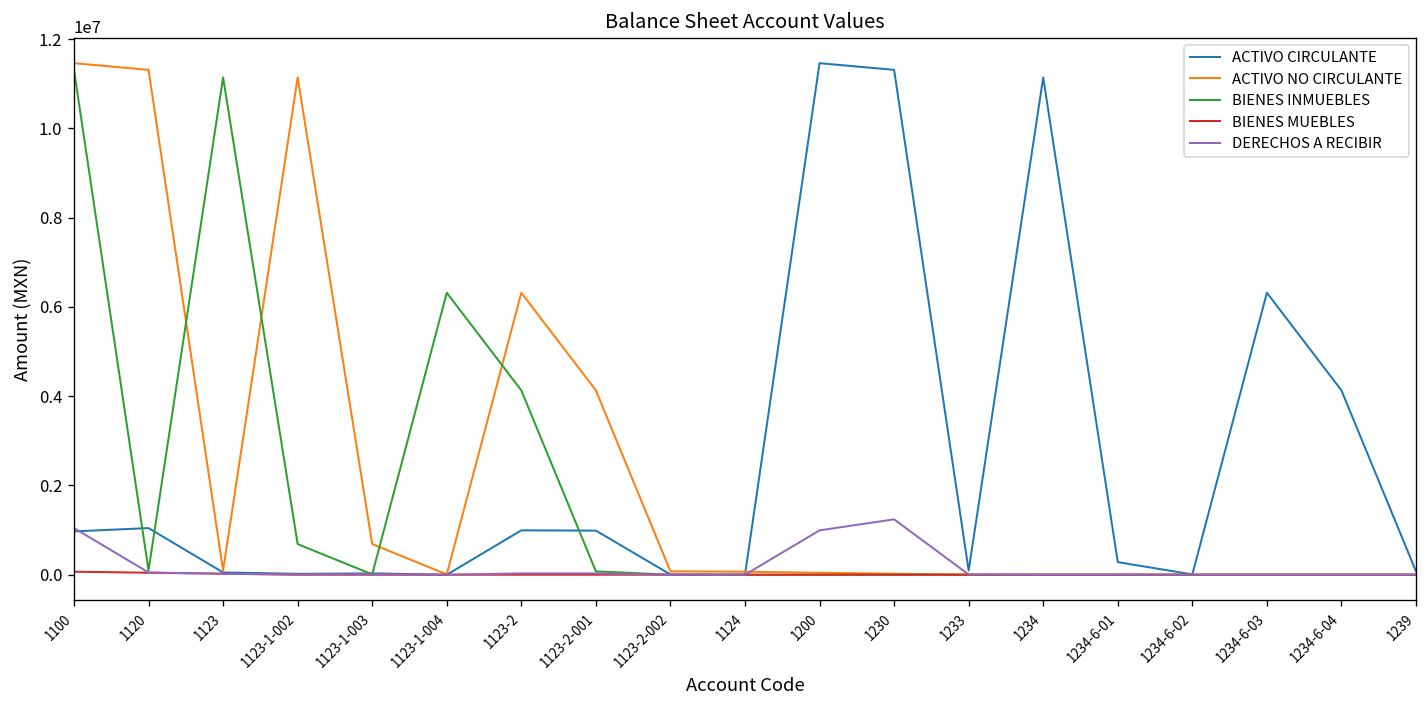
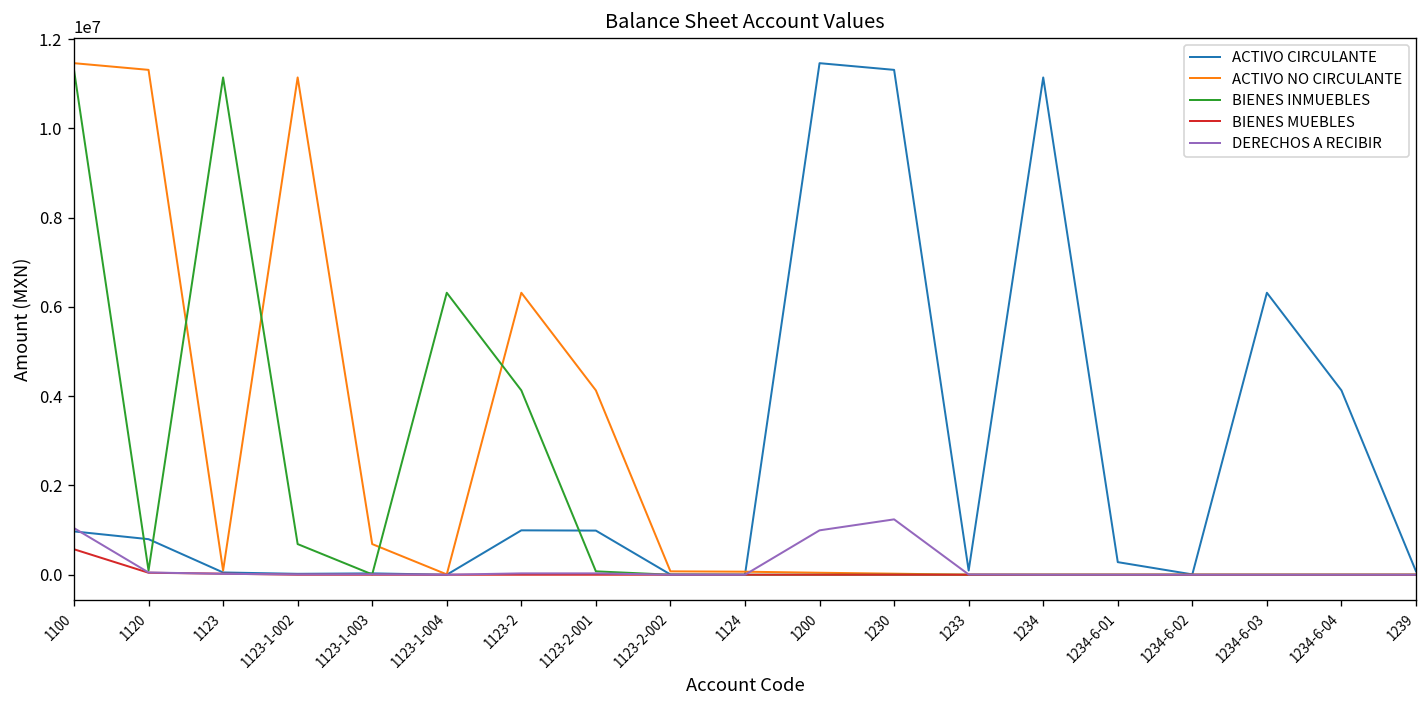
  {
    "ACTIVO CIRCULANTE": {
      "1100": 1000000,
-     "1120": 1000000,
+     "1120": 800000,
      "1123-2": 1000000,
      "1123-2-001": 1000000,
      "1200": 11500000,
      "1230": 11300000,
      "1233": 100000,
      "1234": 11100000,
      "1234-6-01": 300000,
      "1234-6-03": 6300000,
      "1234-6-04": 4100000,
      "1239": 100000
    },
    "ACTIVO NO CIRCULANTE": {
      "1100": 11500000,
      "1120": 11300000,
      "1123-1-002": 11100000,
      "1123-1-003": 700000,
      "1123-2": 6300000,
      "1123-2-001": 4100000,
      "1123-2-002": 100000
    },
    "BIENES INMUEBLES": {
      "1100": 11300000,
      "1123": 11100000,
      "1123-1-002": 700000,
      "1123-1-004": 6300000,
      "1123-2": 4100000
    },
    "BIENES MUEBLES": {
-     "1100": 100000
+     "1100": 600000
    },
    "DERECHOS A RECIBIR": {
      "1100": 1000000,
      "1200": 1000000,
      "1230": 1200000
    }
  }
